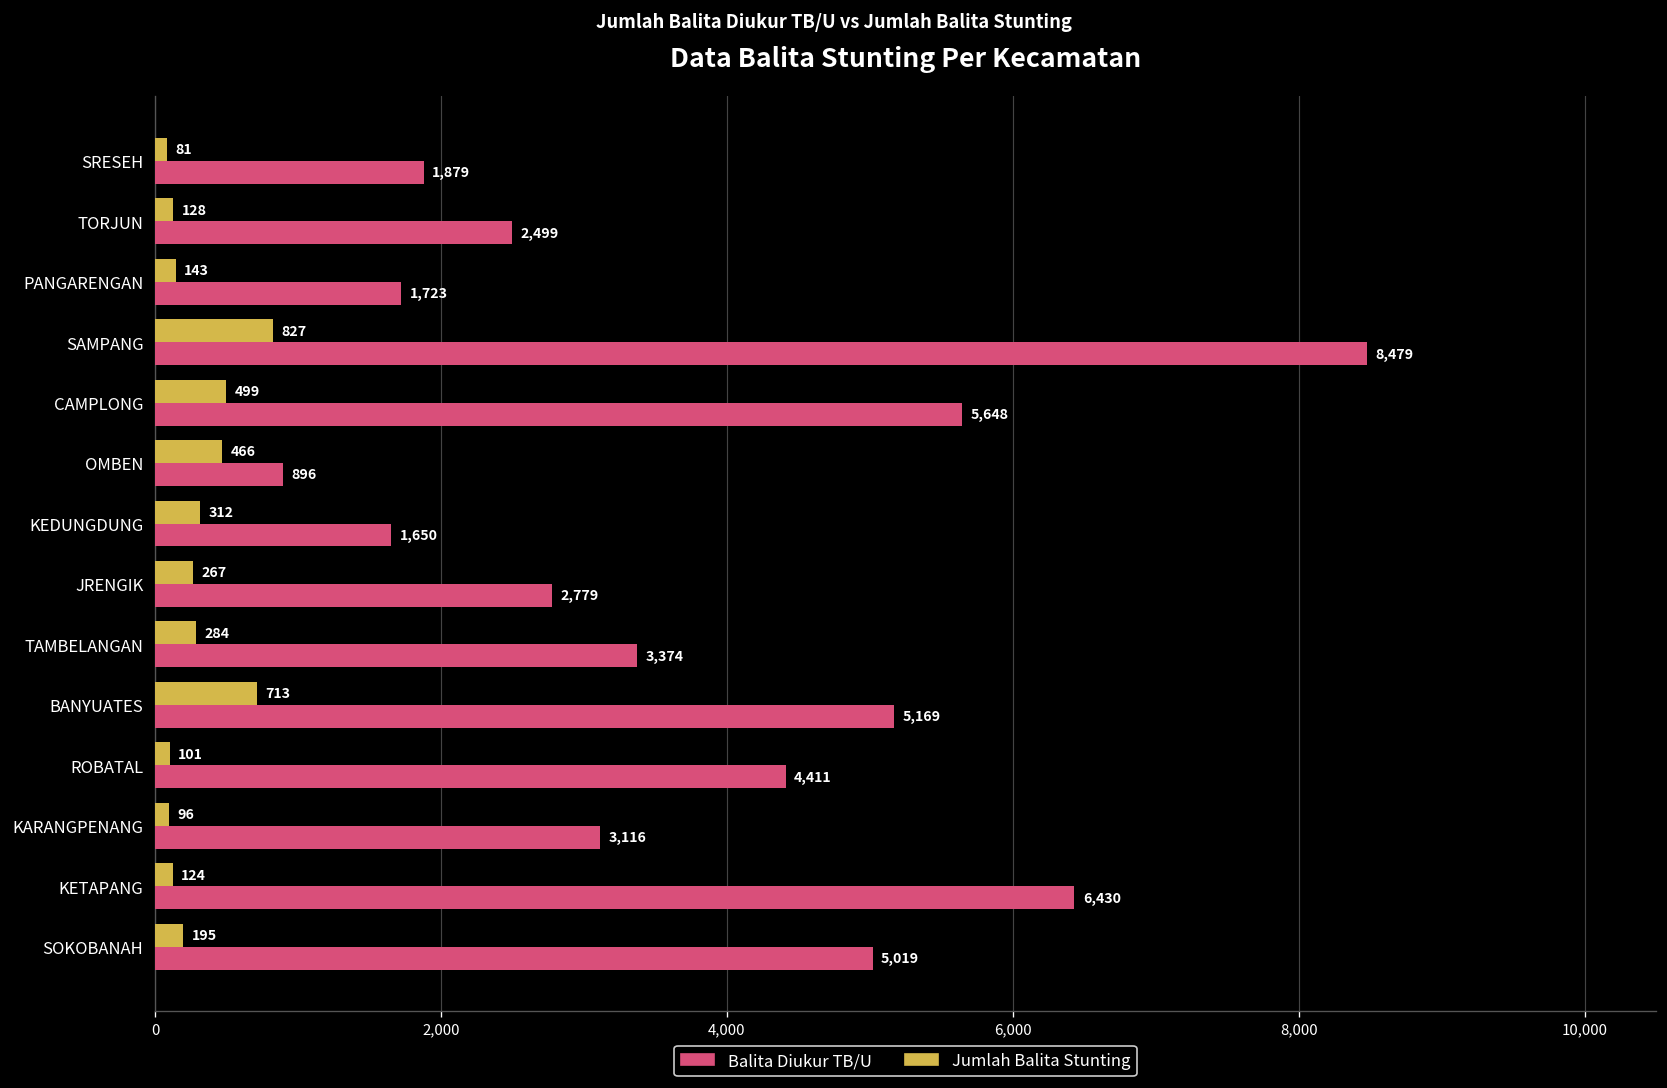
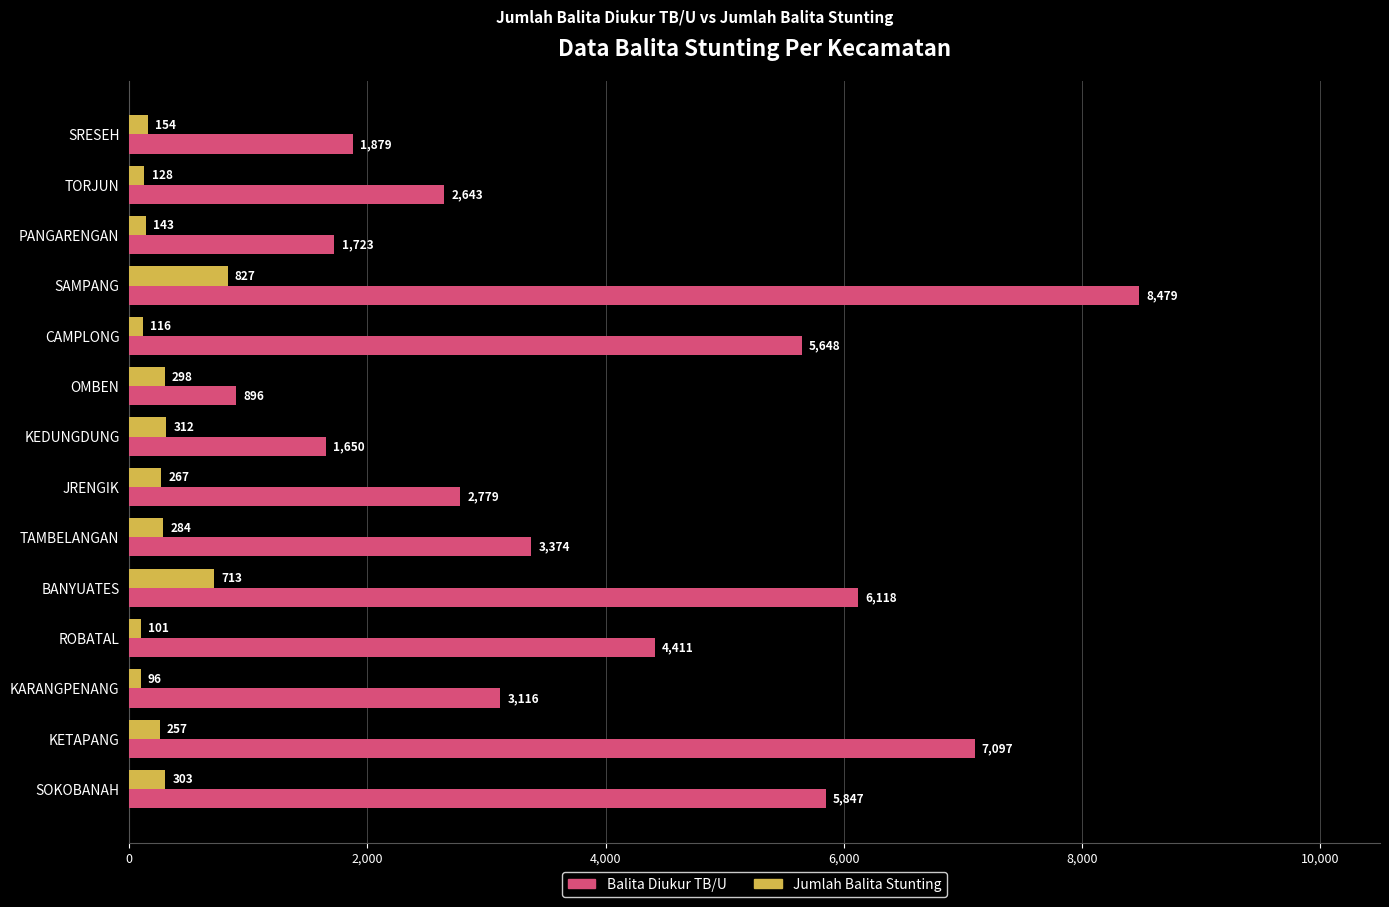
  {
    "Balita Diukur TB/U": {
      "SRESEH": "1,879",
-     "TORJUN": "2,499",
+     "TORJUN": "2,643",
      "PANGARENGAN": "1,723",
      "SAMPANG": "8,479",
      "CAMPLONG": "5,648",
      "OMBEN": "896",
      "KEDUNGDUNG": "1,650",
      "JRENGIK": "2,779",
      "TAMBELANGAN": "3,374",
-     "BANYUATES": "5,169",
+     "BANYUATES": "6,118",
      "ROBATAL": "4,411",
      "KARANGPENANG": "3,116",
-     "KETAPANG": "6,430",
-     "SOKOBANAH": "5,019"
+     "KETAPANG": "7,097",
+     "SOKOBANAH": "5,847"
    },
    "Jumlah Balita Stunting": {
-     "SRESEH": "81",
+     "SRESEH": "154",
      "TORJUN": "128",
      "PANGARENGAN": "143",
      "SAMPANG": "827",
-     "CAMPLONG": "499",
-     "OMBEN": "466",
+     "CAMPLONG": "116",
+     "OMBEN": "298",
      "KEDUNGDUNG": "312",
      "JRENGIK": "267",
      "TAMBELANGAN": "284",
      "BANYUATES": "713",
      "ROBATAL": "101",
      "KARANGPENANG": "96",
-     "KETAPANG": "124",
-     "SOKOBANAH": "195"
+     "KETAPANG": "257",
+     "SOKOBANAH": "303"
    }
  }
